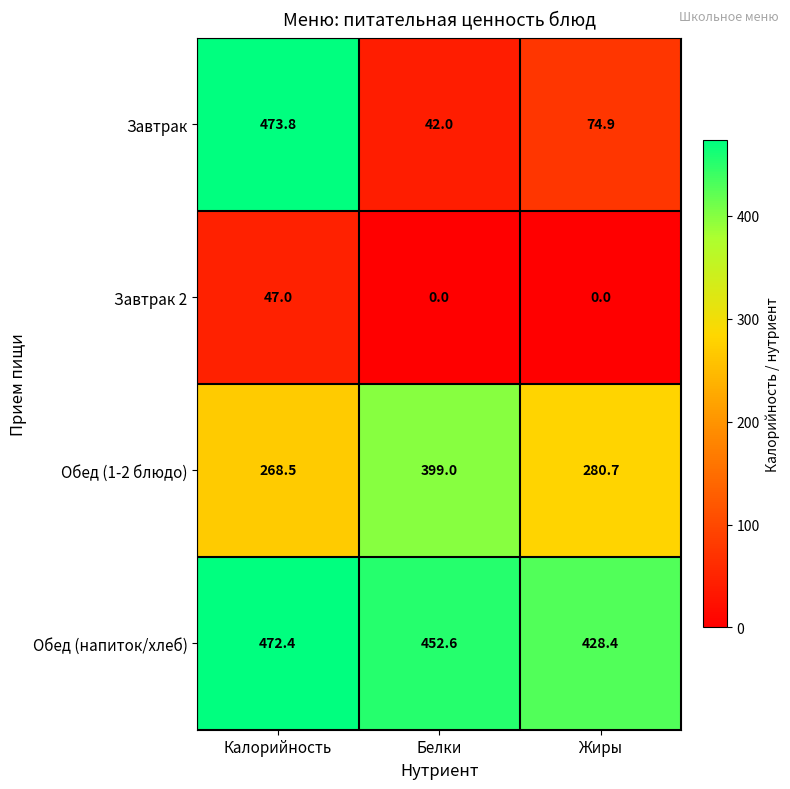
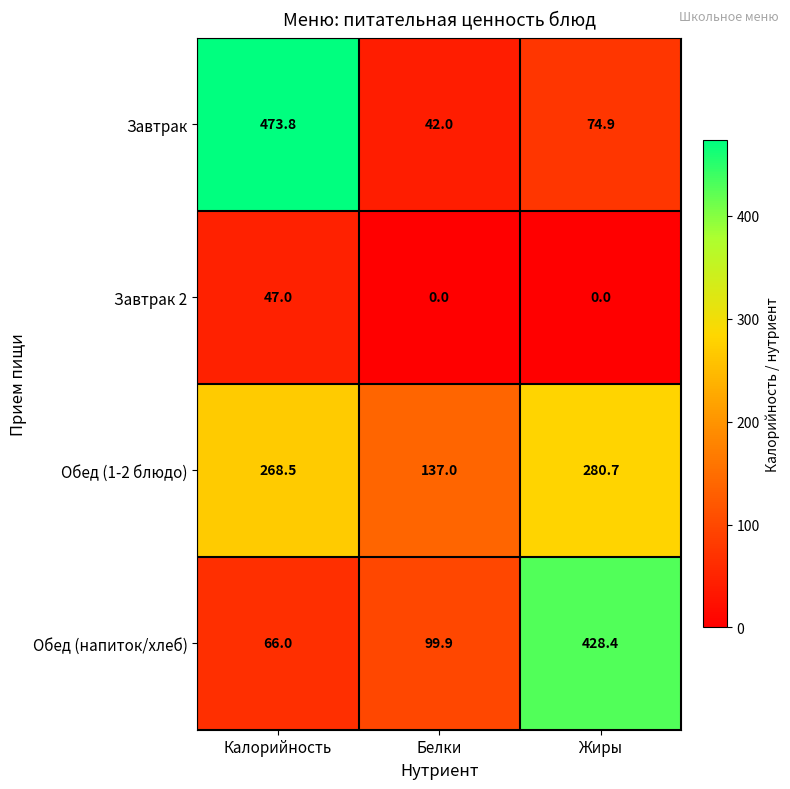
  {
    "Завтрак": {
      "Калорийность": 473.8,
      "Белки": 42.0,
      "Жиры": 74.9
    },
    "Завтрак 2": {
      "Калорийность": 47.0,
      "Белки": 0.0,
      "Жиры": 0.0
    },
    "Обед (1-2 блюдо)": {
      "Калорийность": 268.5,
-     "Белки": 399.0,
+     "Белки": 137.0,
      "Жиры": 280.7
    },
    "Обед (напиток/хлеб)": {
-     "Калорийность": 472.4,
-     "Белки": 452.6,
+     "Калорийность": 66.0,
+     "Белки": 99.9,
      "Жиры": 428.4
    }
  }
